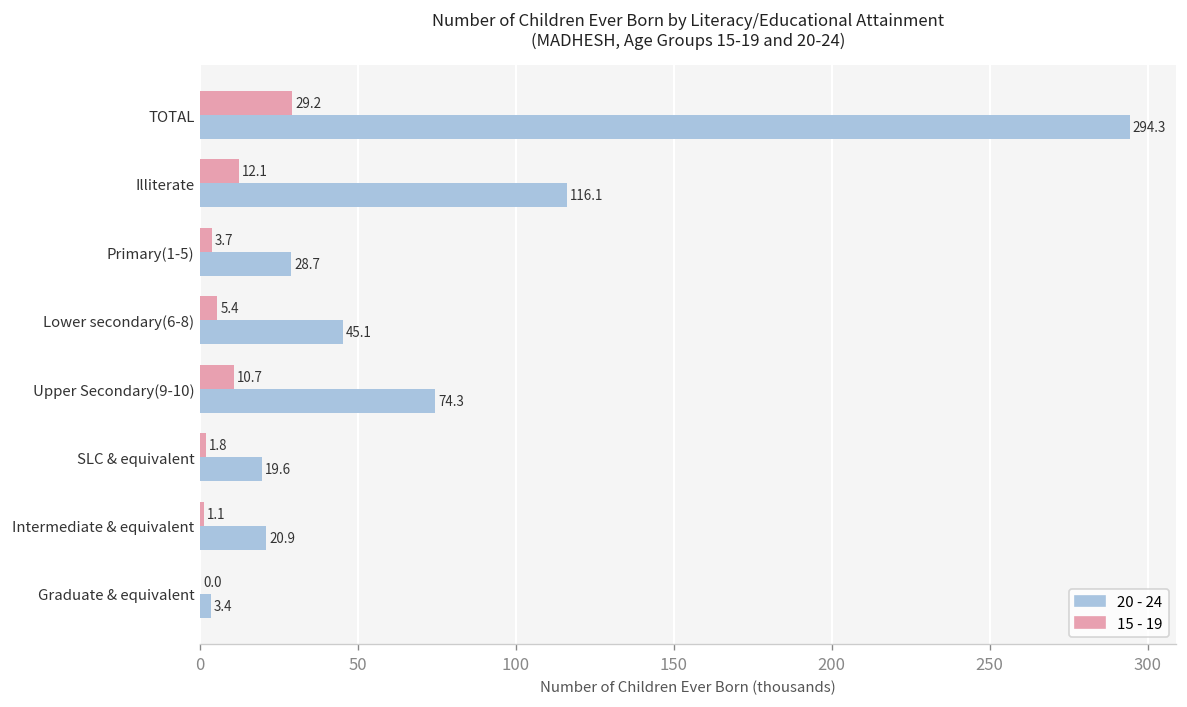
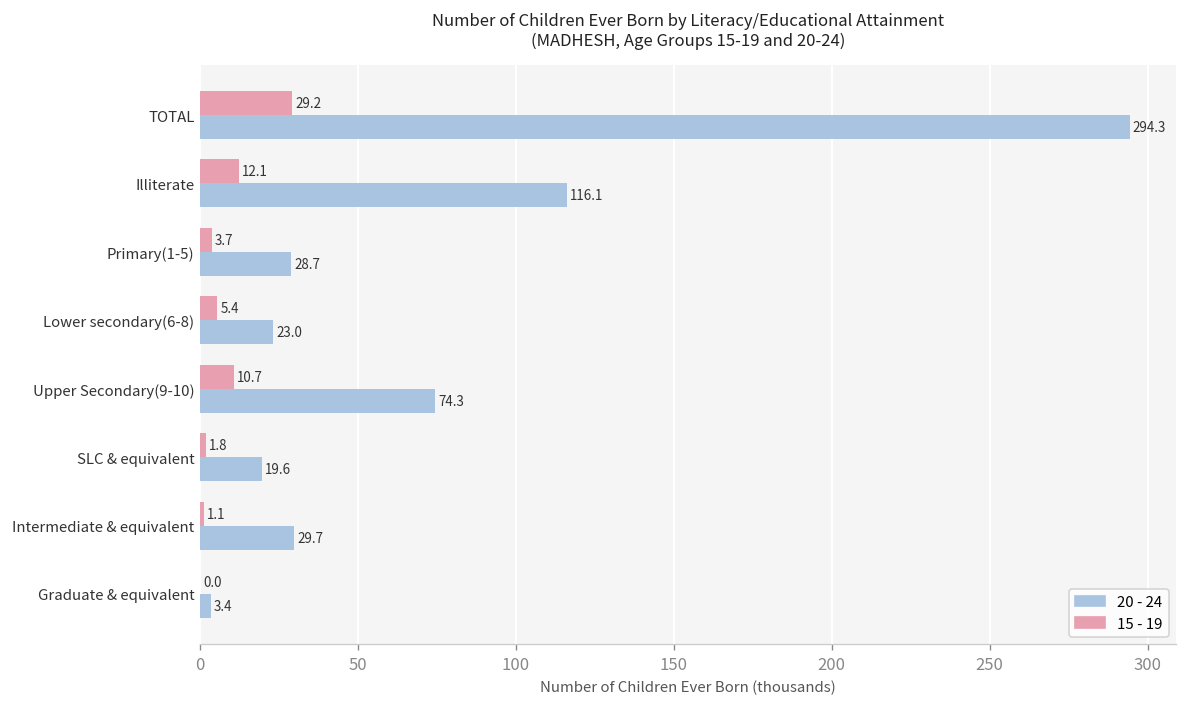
  {
    "20 - 24": {
      "TOTAL": 294.3,
      "Illiterate": 116.1,
      "Primary(1-5)": 28.7,
-     "Lower secondary(6-8)": 45.1,
+     "Lower secondary(6-8)": 23.0,
      "Upper Secondary(9-10)": 74.3,
      "SLC & equivalent": 19.6,
-     "Intermediate & equivalent": 20.9,
+     "Intermediate & equivalent": 29.7,
      "Graduate & equivalent": 3.4
    },
    "15 - 19": {
      "TOTAL": 29.2,
      "Illiterate": 12.1,
      "Primary(1-5)": 3.7,
      "Lower secondary(6-8)": 5.4,
      "Upper Secondary(9-10)": 10.7,
      "SLC & equivalent": 1.8,
      "Intermediate & equivalent": 1.1,
      "Graduate & equivalent": 0.0
    }
  }
